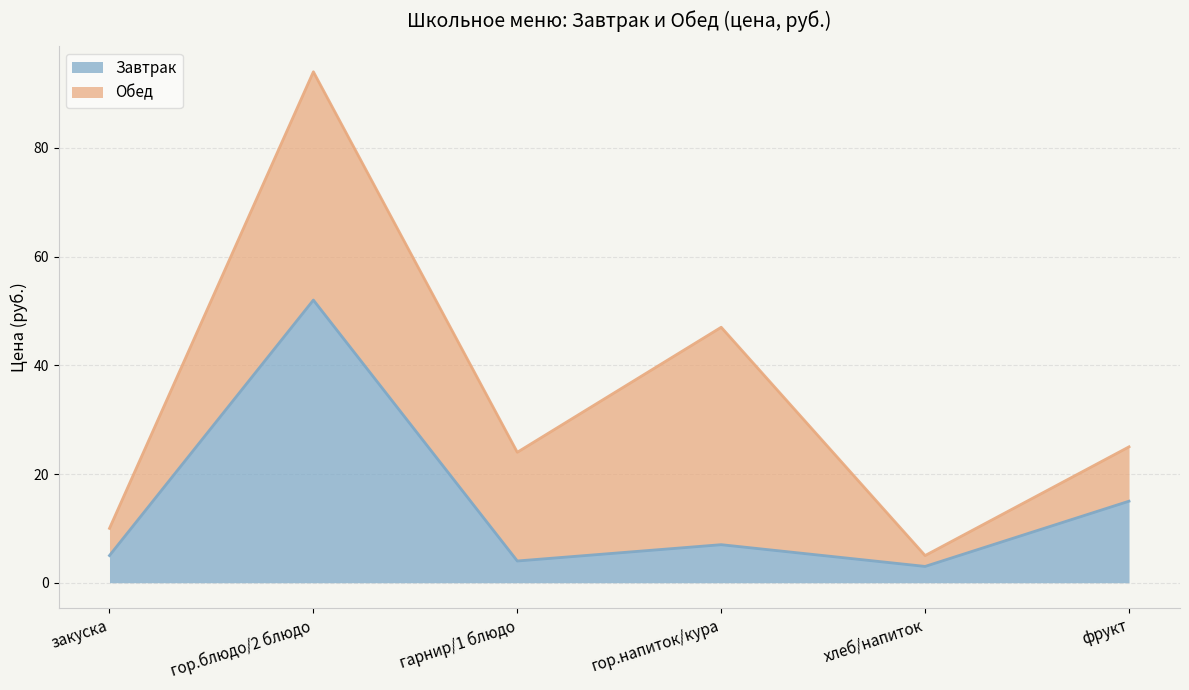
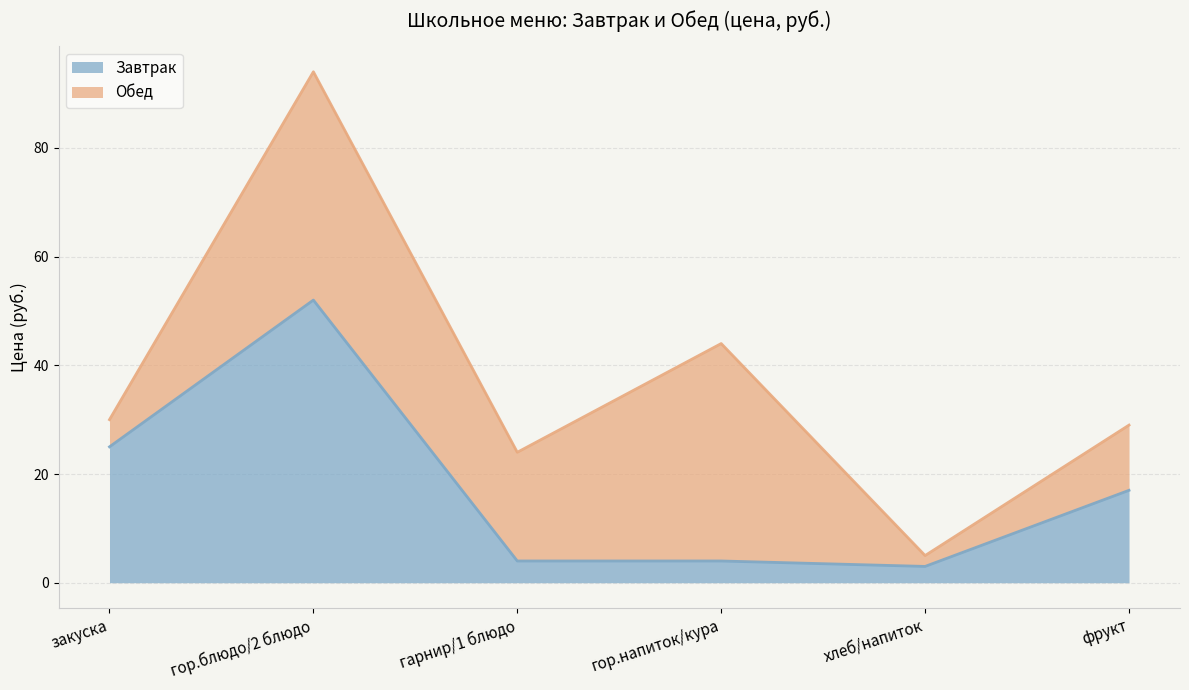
  {
    "Завтрак": {
-     "закуска": 5,
+     "закуска": 25,
      "гор.блюдо/2 блюдо": 52,
      "гарнир/1 блюдо": 4,
-     "гор.напиток/кура": 7,
+     "гор.напиток/кура": 4,
      "хлеб/напиток": 3,
-     "фрукт": 15
+     "фрукт": 17
    },
    "Обед": {
      "закуска": 5,
      "гор.блюдо/2 блюдо": 42,
      "гарнир/1 блюдо": 20,
      "гор.напиток/кура": 40,
      "хлеб/напиток": 2,
-     "фрукт": 10
+     "фрукт": 12
    }
  }
